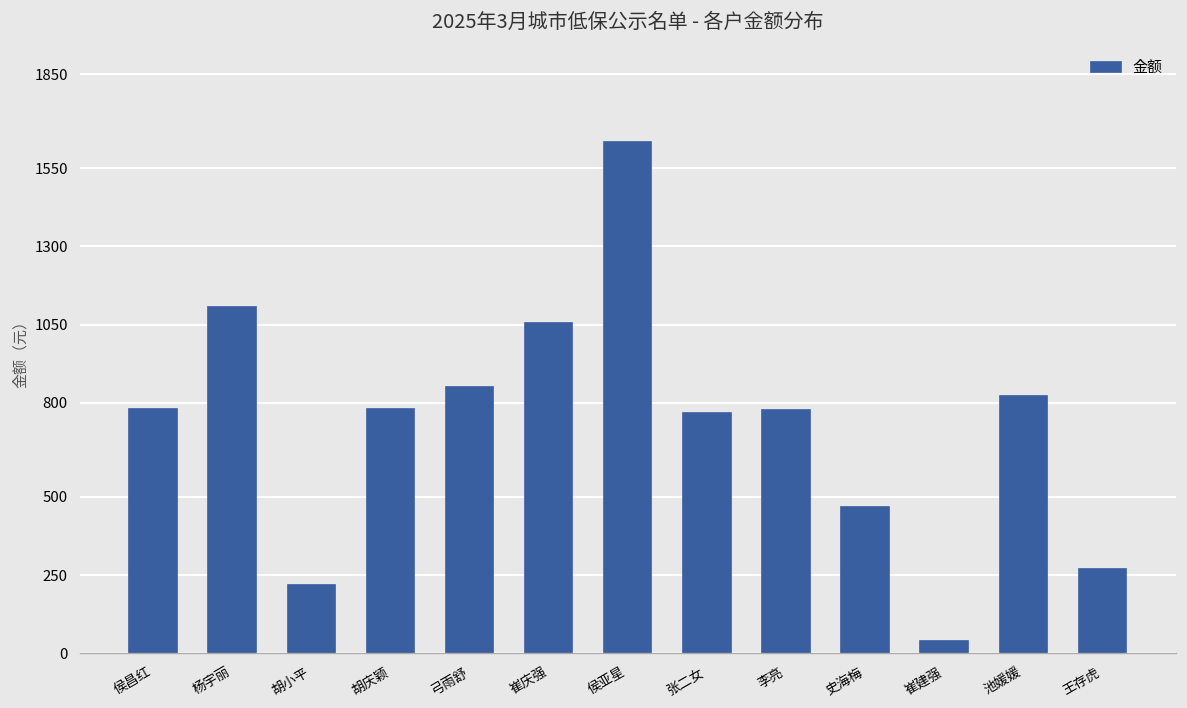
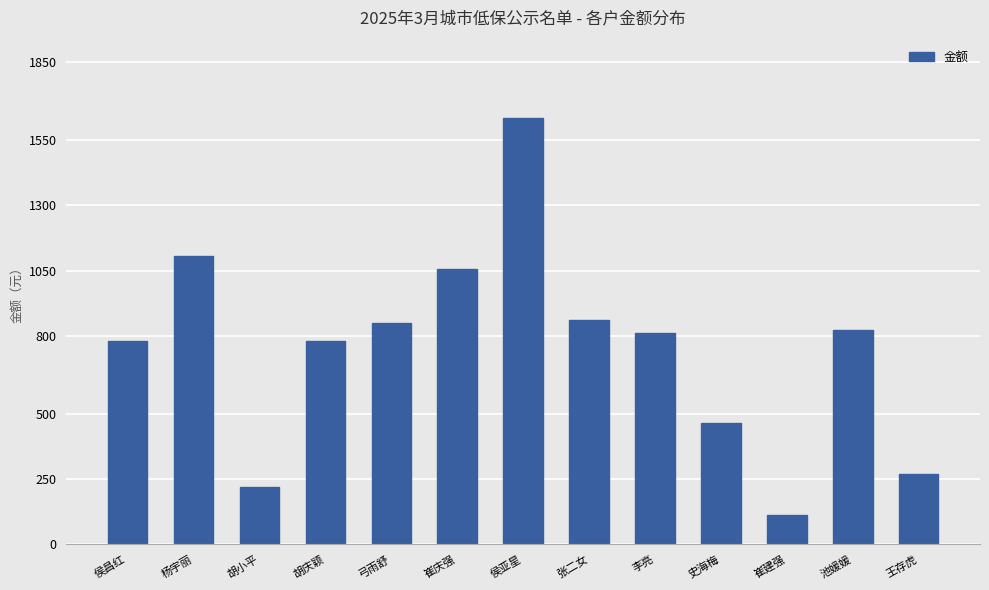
  {
    "侯昌红": 780,
    "杨宇丽": 1110,
    "胡小平": 220,
    "胡庆颖": 780,
    "弓雨舒": 850,
    "崔庆强": 1050,
    "侯亚星": 1640,
-   "张二女": 770,
-   "李亮": 780,
+   "张二女": 860,
+   "李亮": 810,
    "史海梅": 470,
-   "崔建强": 40,
+   "崔建强": 110,
    "池媛媛": 820,
    "王存虎": 270
  }
